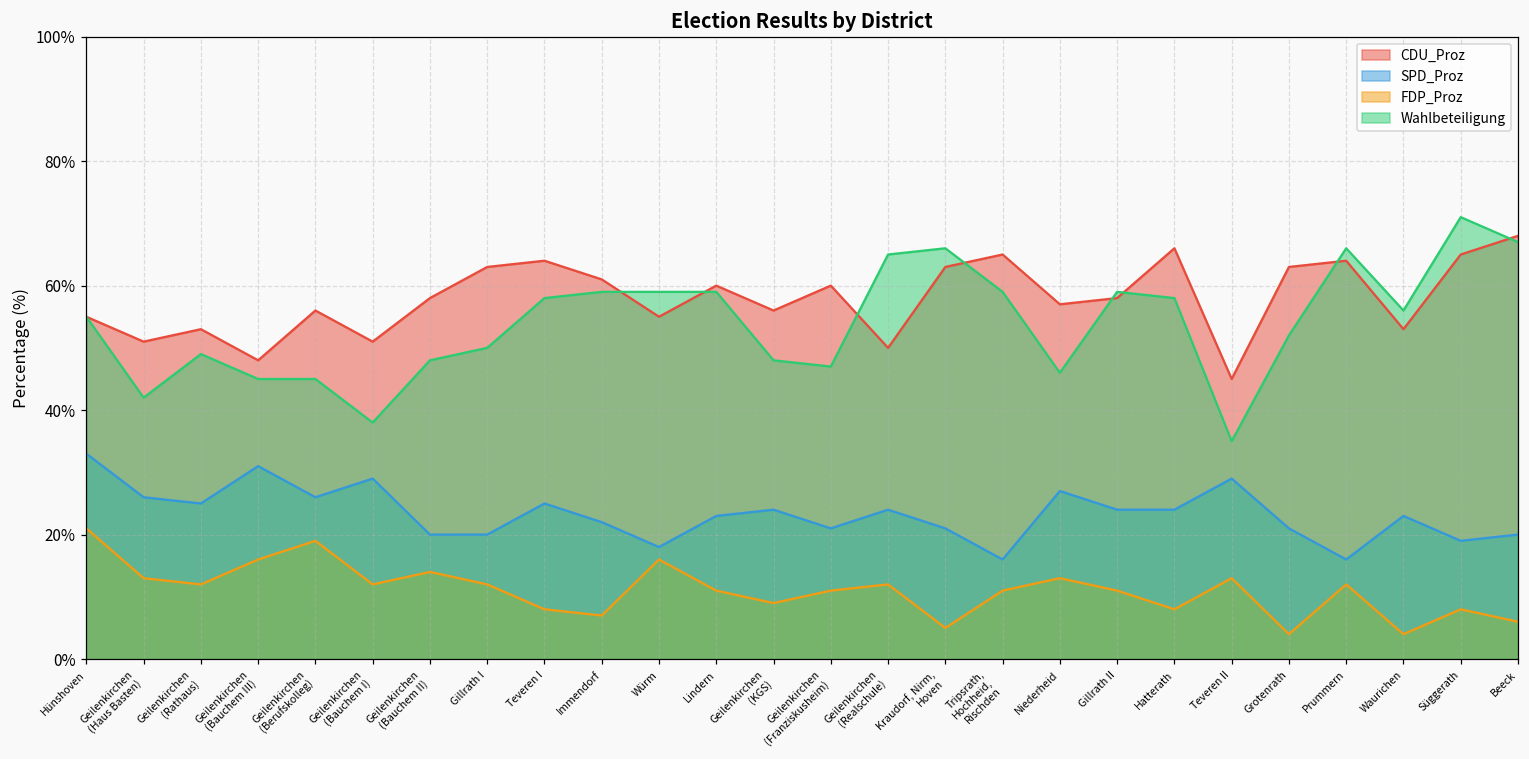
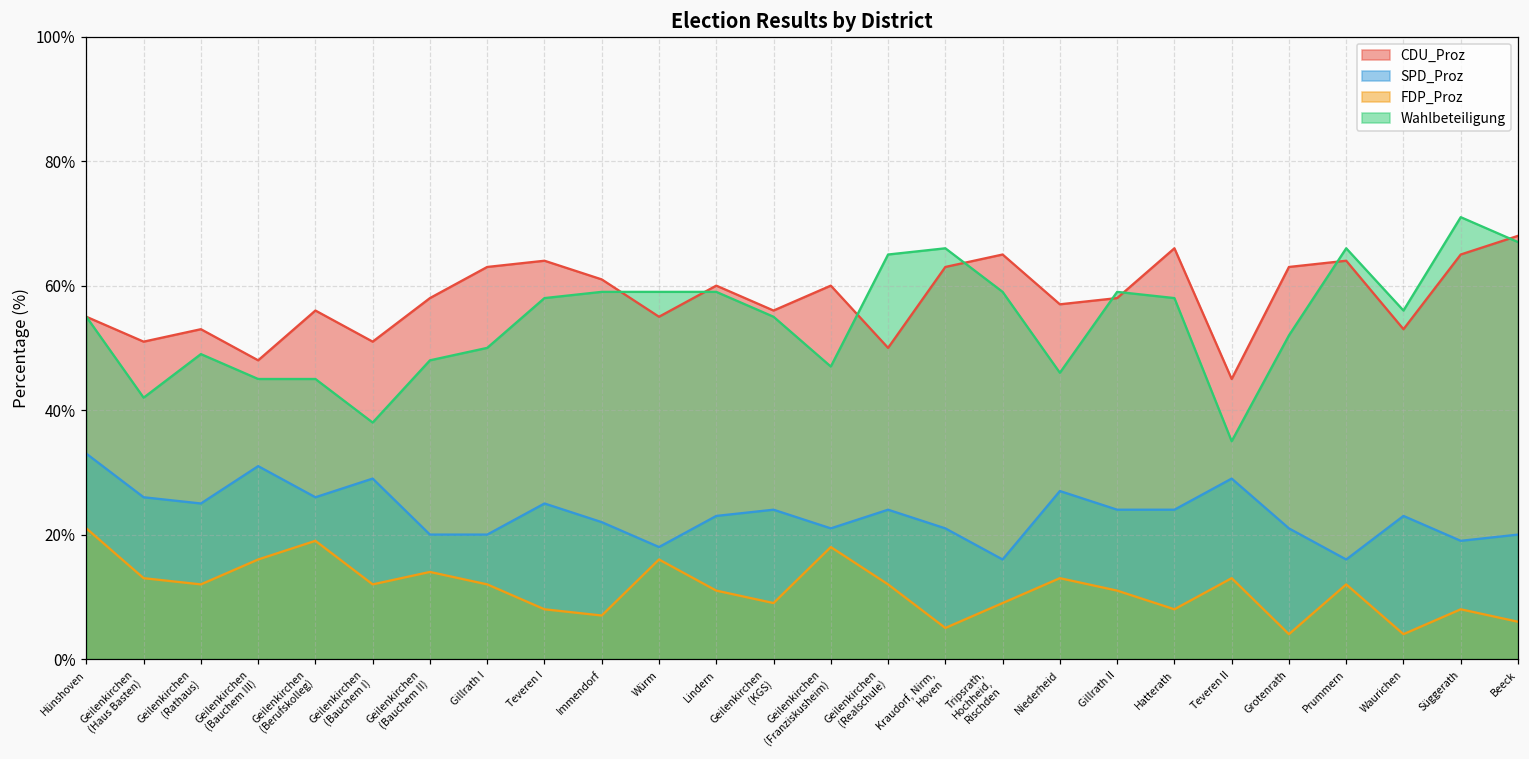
  {
    "CDU_Proz": {
      "Geilenkirchen (Haus Basten)": "51%",
      "Geilenkirchen (Rathaus)": "53%",
      "Geilenkirchen (Bauchem III)": "48%",
      "Geilenkirchen (Berufskolleg)": "56%",
      "Geilenkirchen (Bauchem I)": "51%",
      "Geilenkirchen (Bauchem II)": "58%",
      "Gillrath I": "63%",
      "Teveren I": "64%",
      "Immendorf": "61%",
      "Würm": "55%",
      "Lindern": "60%",
      "Geilenkirchen (KGS)": "56%",
      "Geilenkirchen (Franziskusheim)": "60%",
      "Geilenkirchen (Realschule)": "50%",
      "Kraudorf, Nirm, Hoven": "63%",
      "Tripsrath, Hochheid, Rischden": "65%",
      "Niederheid": "57%",
      "Gillrath II": "58%",
      "Hatterath": "66%",
      "Teveren II": "45%",
      "Grotenrath": "63%",
      "Prummern": "64%",
      "Waurichen": "53%",
      "Süggerath": "65%",
      "Beeck": "68%"
    },
    "SPD_Proz": {
      "Hünshoven": "33%",
      "Geilenkirchen (Haus Basten)": "26%",
      "Geilenkirchen (Rathaus)": "25%",
      "Geilenkirchen (Bauchem III)": "31%",
      "Geilenkirchen (Berufskolleg)": "26%",
      "Geilenkirchen (Bauchem I)": "29%",
      "Geilenkirchen (Bauchem II)": "20%",
      "Gillrath I": "20%",
      "Teveren I": "25%",
      "Immendorf": "22%",
      "Würm": "18%",
      "Lindern": "23%",
      "Geilenkirchen (KGS)": "24%",
      "Geilenkirchen (Franziskusheim)": "21%",
      "Geilenkirchen (Realschule)": "24%",
      "Kraudorf, Nirm, Hoven": "21%",
      "Tripsrath, Hochheid, Rischden": "16%",
      "Niederheid": "27%",
      "Gillrath II": "24%",
      "Hatterath": "24%",
      "Teveren II": "29%",
      "Grotenrath": "21%",
      "Prummern": "16%",
      "Waurichen": "23%",
      "Süggerath": "19%",
      "Beeck": "20%"
    },
    "FDP_Proz": {
      "Hünshoven": "21%",
      "Geilenkirchen (Haus Basten)": "13%",
      "Geilenkirchen (Rathaus)": "12%",
      "Geilenkirchen (Bauchem III)": "16%",
      "Geilenkirchen (Berufskolleg)": "19%",
      "Geilenkirchen (Bauchem I)": "12%",
      "Geilenkirchen (Bauchem II)": "14%",
      "Gillrath I": "12%",
      "Teveren I": "8%",
      "Immendorf": "7%",
      "Würm": "16%",
      "Lindern": "11%",
      "Geilenkirchen (KGS)": "9%",
-     "Geilenkirchen (Franziskusheim)": "11%",
+     "Geilenkirchen (Franziskusheim)": "18%",
      "Geilenkirchen (Realschule)": "12%",
      "Kraudorf, Nirm, Hoven": "5%",
-     "Tripsrath, Hochheid, Rischden": "11%",
+     "Tripsrath, Hochheid, Rischden": "9%",
      "Niederheid": "13%",
      "Gillrath II": "11%",
      "Hatterath": "8%",
      "Teveren II": "13%",
      "Grotenrath": "4%",
      "Prummern": "12%",
      "Waurichen": "4%",
      "Süggerath": "8%",
      "Beeck": "6%"
    },
    "Wahlbeteiligung": {
      "Geilenkirchen (Haus Basten)": "42%",
      "Geilenkirchen (Rathaus)": "49%",
      "Geilenkirchen (Bauchem III)": "45%",
      "Geilenkirchen (Berufskolleg)": "45%",
      "Geilenkirchen (Bauchem I)": "38%",
      "Geilenkirchen (Bauchem II)": "48%",
      "Gillrath I": "50%",
      "Teveren I": "58%",
      "Immendorf": "59%",
      "Würm": "59%",
      "Lindern": "59%",
-     "Geilenkirchen (KGS)": "48%",
+     "Geilenkirchen (KGS)": "55%",
      "Geilenkirchen (Franziskusheim)": "47%",
      "Geilenkirchen (Realschule)": "65%",
      "Kraudorf, Nirm, Hoven": "66%",
      "Tripsrath, Hochheid, Rischden": "59%",
      "Niederheid": "46%",
      "Gillrath II": "59%",
      "Hatterath": "58%",
      "Teveren II": "35%",
      "Grotenrath": "52%",
      "Prummern": "66%",
      "Waurichen": "56%",
      "Süggerath": "71%",
      "Beeck": "67%"
    }
  }
